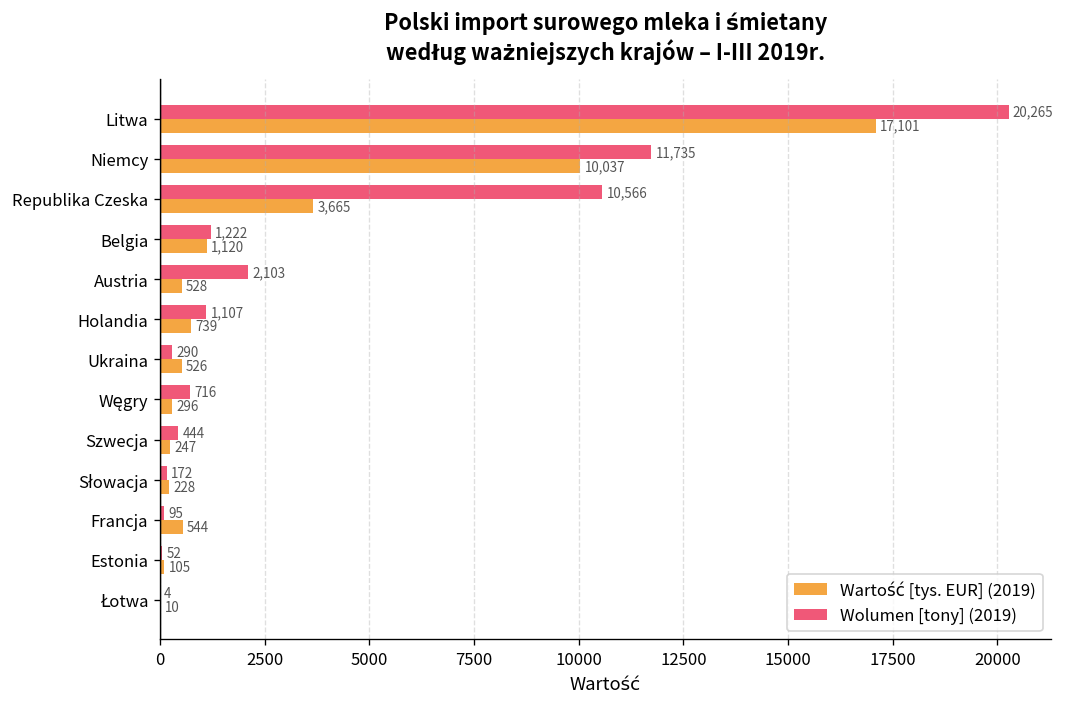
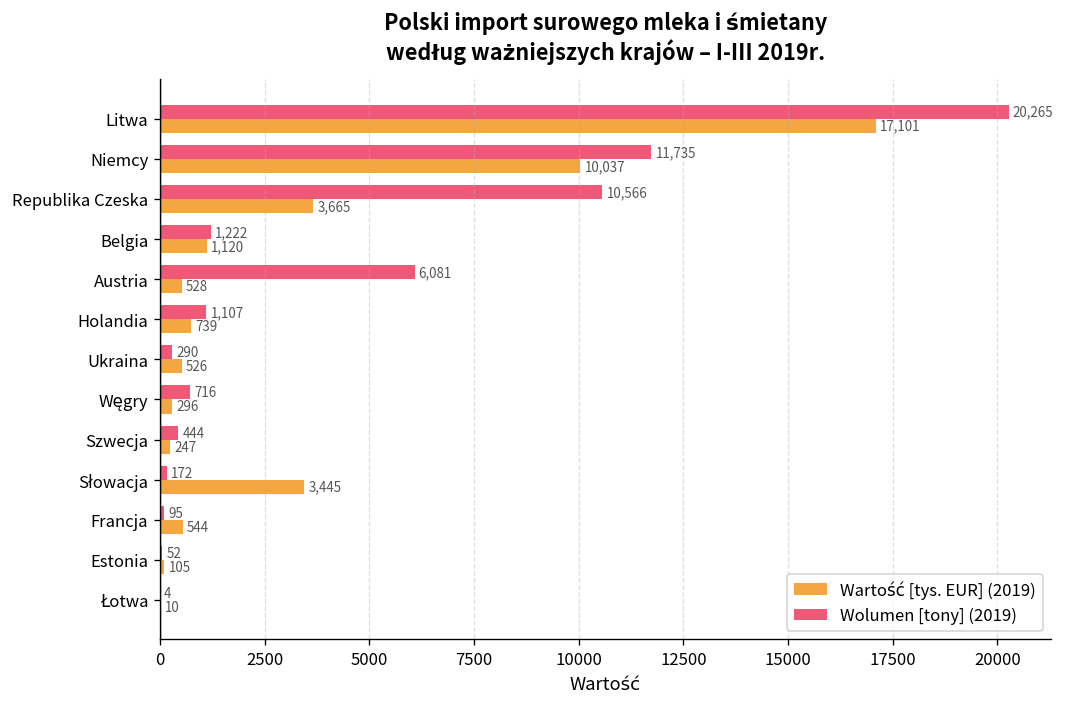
  {
    "Wartość [tys. EUR] (2019)": {
      "Litwa": "17,101",
      "Niemcy": "10,037",
      "Republika Czeska": "3,665",
      "Belgia": "1,120",
      "Austria": "528",
      "Holandia": "739",
      "Ukraina": "526",
      "Węgry": "296",
      "Szwecja": "247",
-     "Słowacja": "228",
+     "Słowacja": "3,445",
      "Francja": "544",
      "Estonia": "105",
      "Łotwa": "10"
    },
    "Wolumen [tony] (2019)": {
      "Litwa": "20,265",
      "Niemcy": "11,735",
      "Republika Czeska": "10,566",
      "Belgia": "1,222",
-     "Austria": "2,103",
+     "Austria": "6,081",
      "Holandia": "1,107",
      "Ukraina": "290",
      "Węgry": "716",
      "Szwecja": "444",
      "Słowacja": "172",
      "Francja": "95",
      "Estonia": "52",
      "Łotwa": "4"
    }
  }
